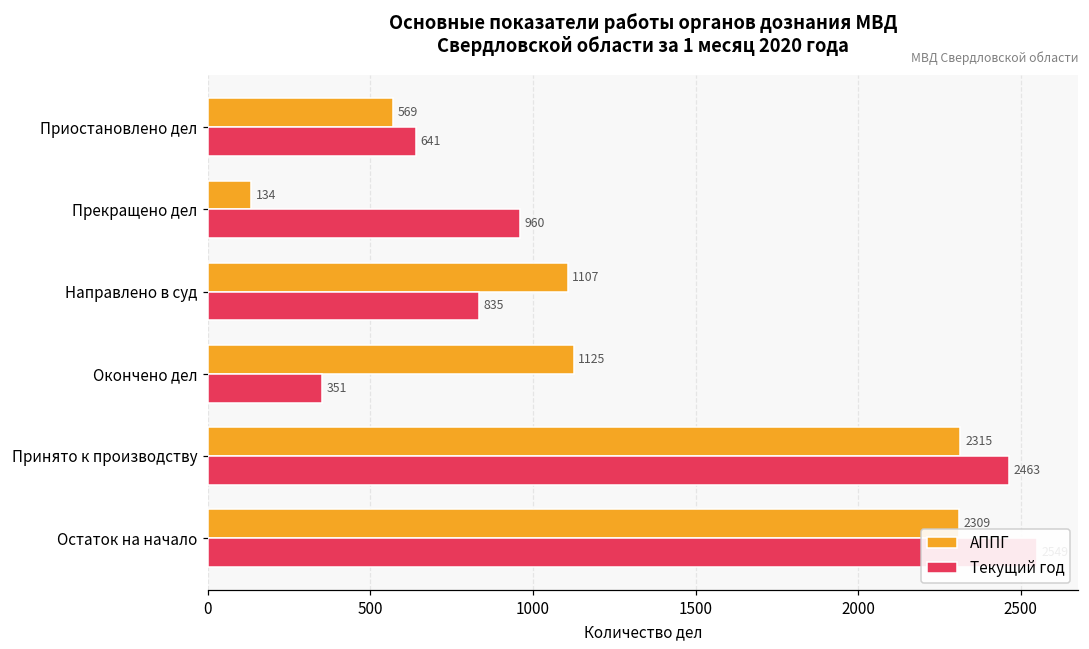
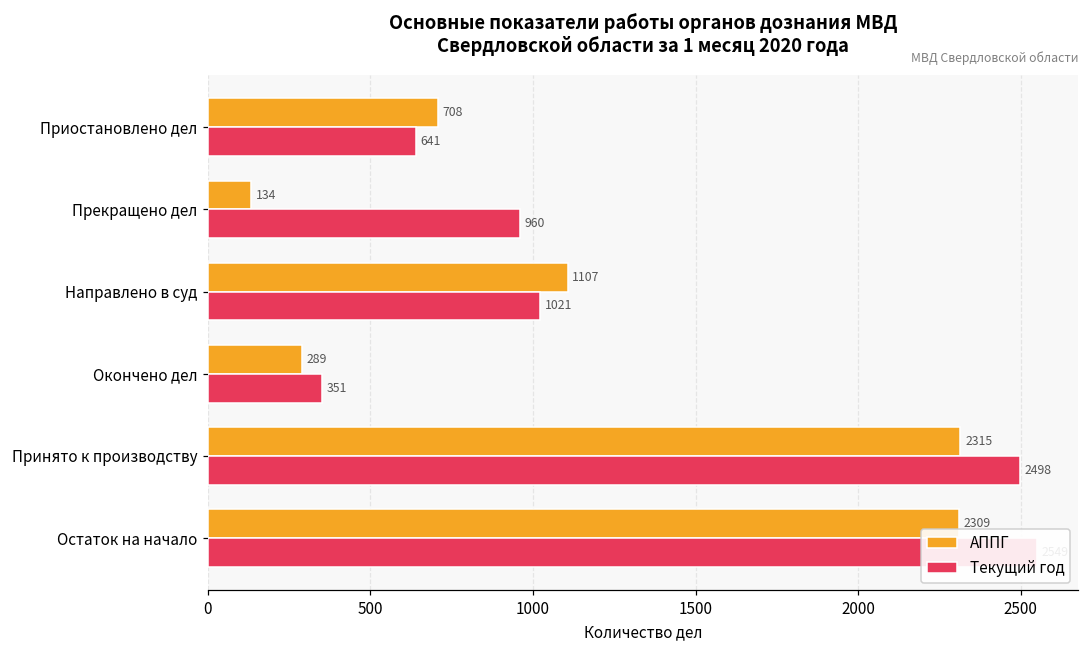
  {
    "АППГ": {
-     "Приостановлено дел": 569,
+     "Приостановлено дел": 708,
      "Прекращено дел": 134,
      "Направлено в суд": 1107,
-     "Окончено дел": 1125,
+     "Окончено дел": 289,
      "Принято к производству": 2315,
      "Остаток на начало": 2309
    },
    "Текущий год": {
      "Приостановлено дел": 641,
      "Прекращено дел": 960,
-     "Направлено в суд": 835,
+     "Направлено в суд": 1021,
      "Окончено дел": 351,
-     "Принято к производству": 2463
+     "Принято к производству": 2498
    }
  }
